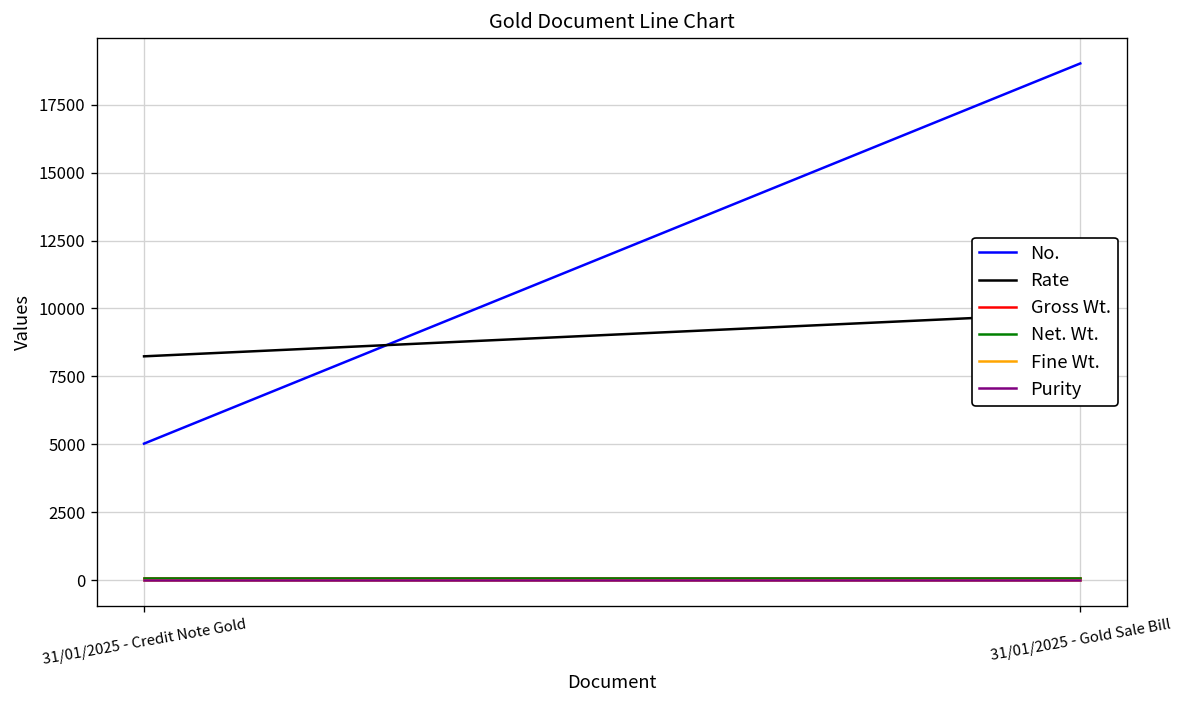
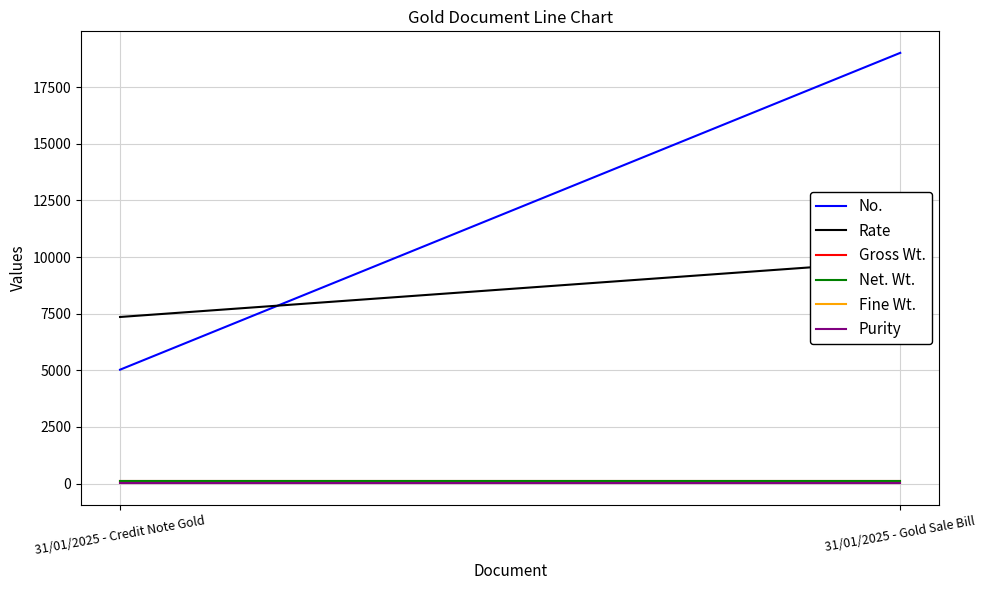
  {
    "No.": {
      "31/01/2025 - Credit Note Gold": 5000,
      "31/01/2025 - Gold Sale Bill": 19000
    },
    "Rate": {
-     "31/01/2025 - Credit Note Gold": 8200
+     "31/01/2025 - Credit Note Gold": 7400
    }
  }
